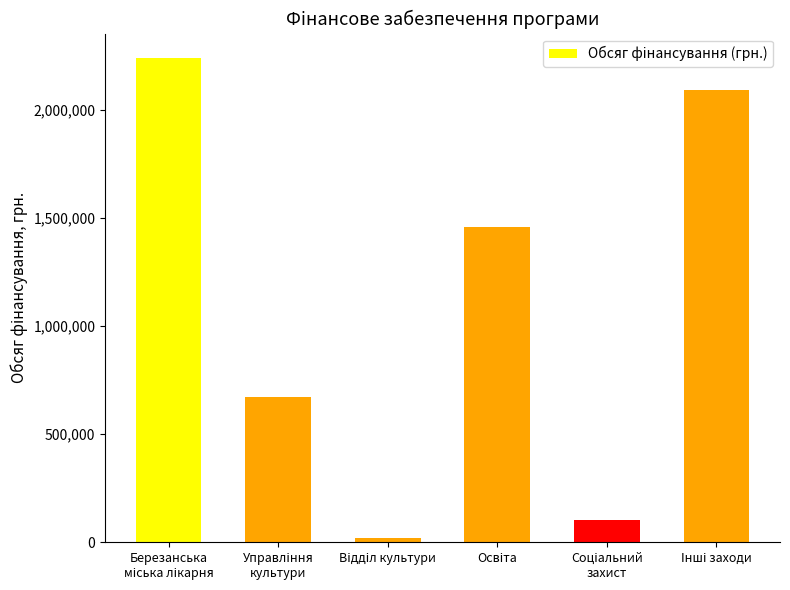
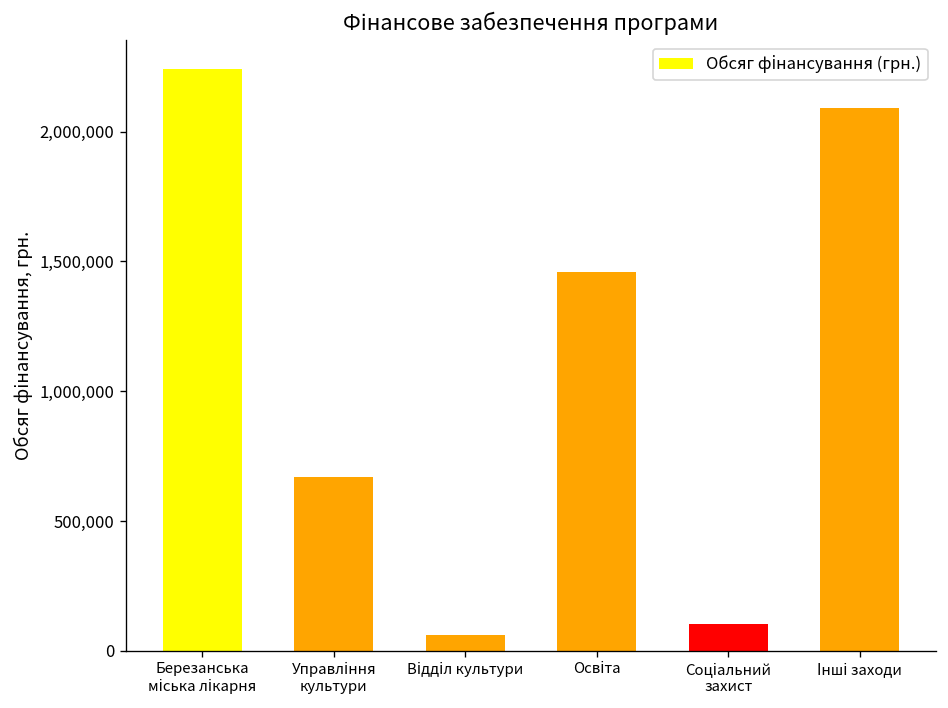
  {
    "Березанська міська лікарня": "2,240,000",
    "Управління культури": "670,000",
-   "Відділ культури": "20,000",
+   "Відділ культури": "60,000",
    "Освіта": "1,460,000",
    "Соціальний захист": "100,000",
    "Інші заходи": "2,090,000"
  }
